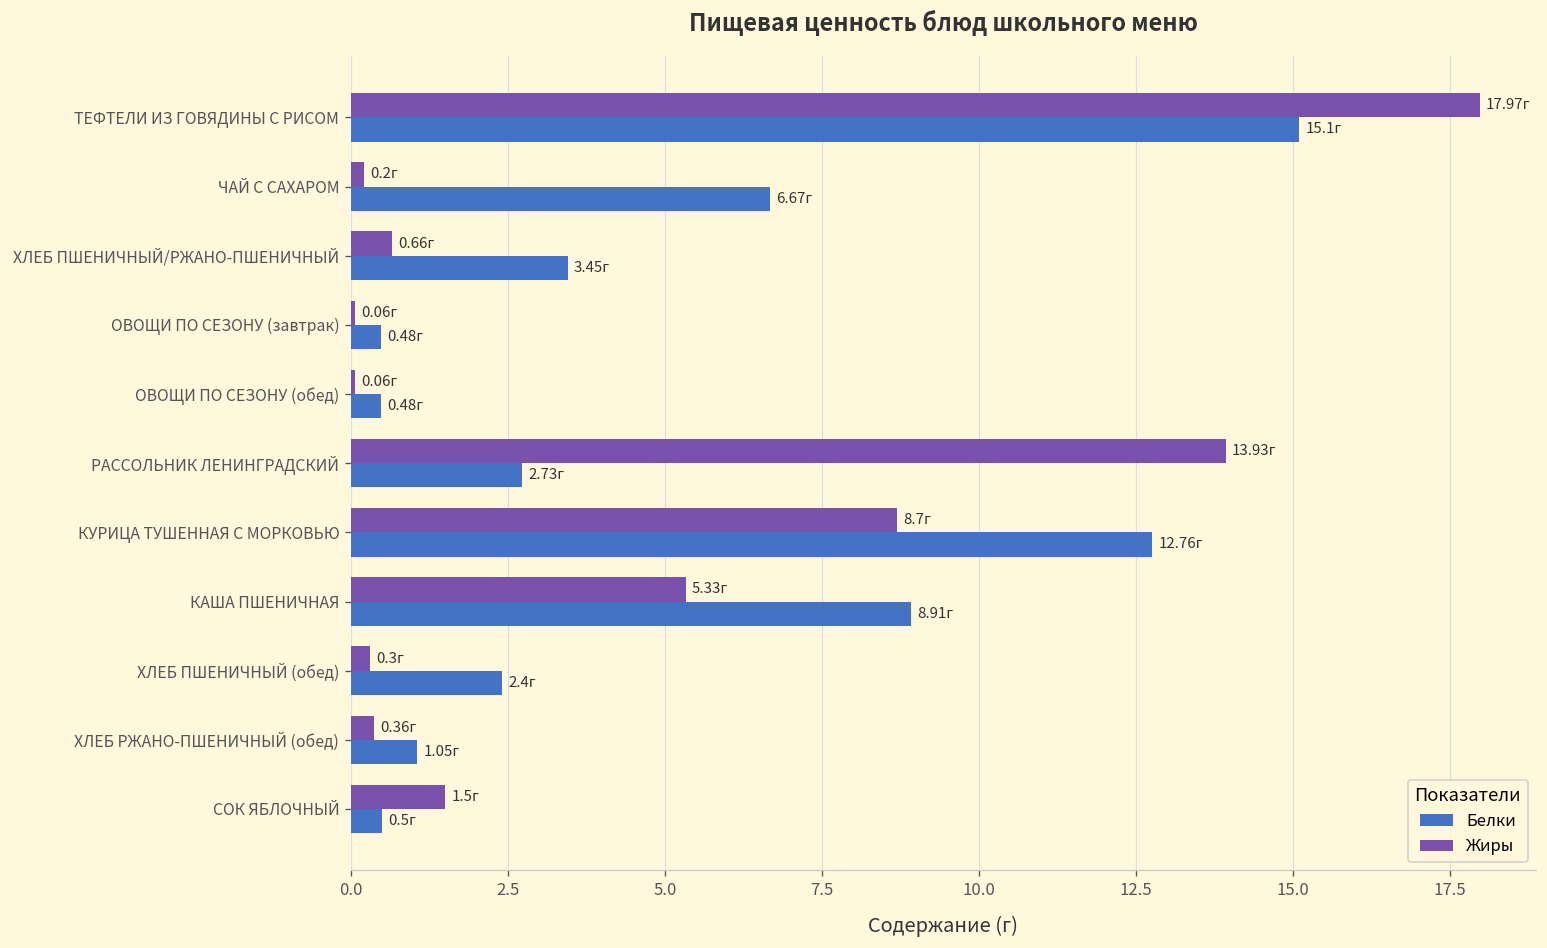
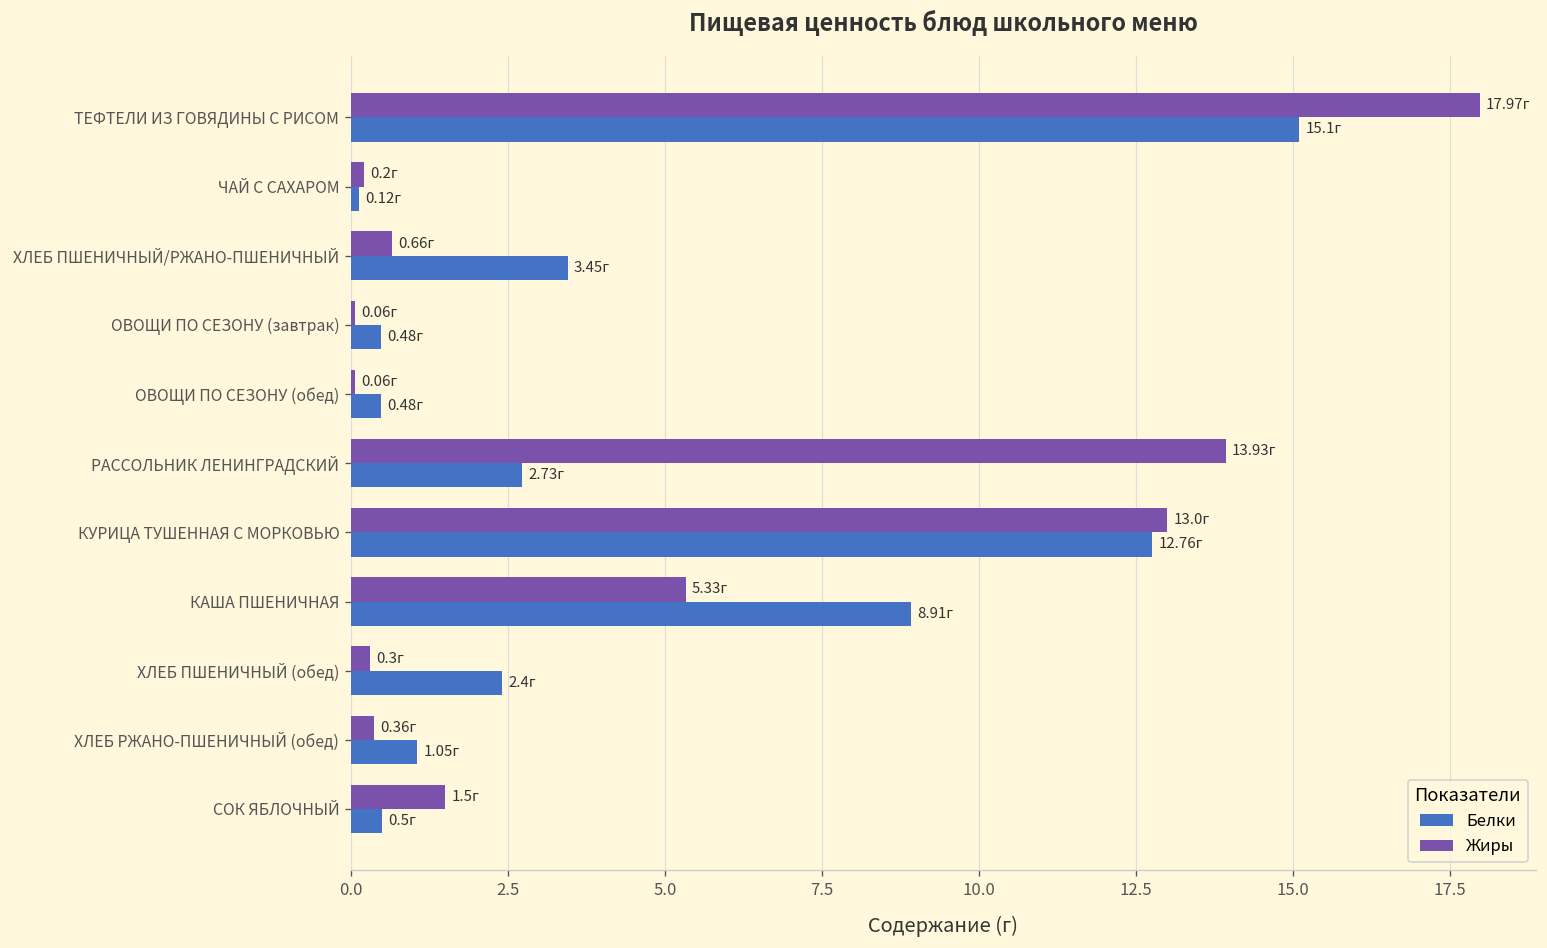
  {
    "Белки": {
      "ТЕФТЕЛИ ИЗ ГОВЯДИНЫ С РИСОМ": "15.1г",
-     "ЧАЙ С САХАРОМ": "6.67г",
+     "ЧАЙ С САХАРОМ": "0.12г",
      "ХЛЕБ ПШЕНИЧНЫЙ/РЖАНО-ПШЕНИЧНЫЙ": "3.45г",
      "ОВОЩИ ПО СЕЗОНУ (завтрак)": "0.48г",
      "ОВОЩИ ПО СЕЗОНУ (обед)": "0.48г",
      "РАССОЛЬНИК ЛЕНИНГРАДСКИЙ": "2.73г",
      "КУРИЦА ТУШЕННАЯ С МОРКОВЬЮ": "12.76г",
      "КАША ПШЕНИЧНАЯ": "8.91г",
      "ХЛЕБ ПШЕНИЧНЫЙ (обед)": "2.4г",
      "ХЛЕБ РЖАНО-ПШЕНИЧНЫЙ (обед)": "1.05г",
      "СОК ЯБЛОЧНЫЙ": "0.5г"
    },
    "Жиры": {
      "ТЕФТЕЛИ ИЗ ГОВЯДИНЫ С РИСОМ": "17.97г",
      "ЧАЙ С САХАРОМ": "0.2г",
      "ХЛЕБ ПШЕНИЧНЫЙ/РЖАНО-ПШЕНИЧНЫЙ": "0.66г",
      "ОВОЩИ ПО СЕЗОНУ (завтрак)": "0.06г",
      "ОВОЩИ ПО СЕЗОНУ (обед)": "0.06г",
      "РАССОЛЬНИК ЛЕНИНГРАДСКИЙ": "13.93г",
-     "КУРИЦА ТУШЕННАЯ С МОРКОВЬЮ": "8.7г",
+     "КУРИЦА ТУШЕННАЯ С МОРКОВЬЮ": "13.0г",
      "КАША ПШЕНИЧНАЯ": "5.33г",
      "ХЛЕБ ПШЕНИЧНЫЙ (обед)": "0.3г",
      "ХЛЕБ РЖАНО-ПШЕНИЧНЫЙ (обед)": "0.36г",
      "СОК ЯБЛОЧНЫЙ": "1.5г"
    }
  }
